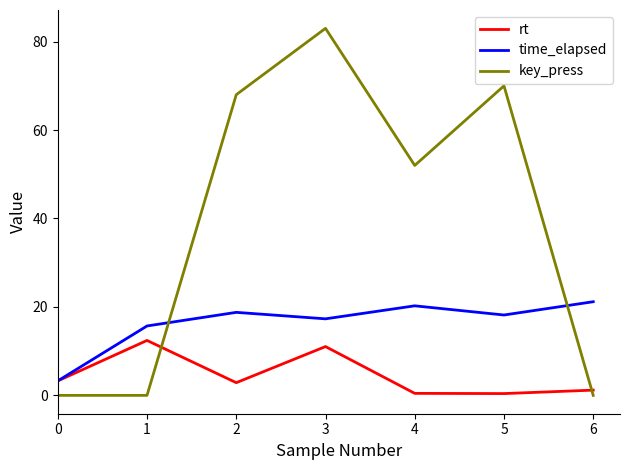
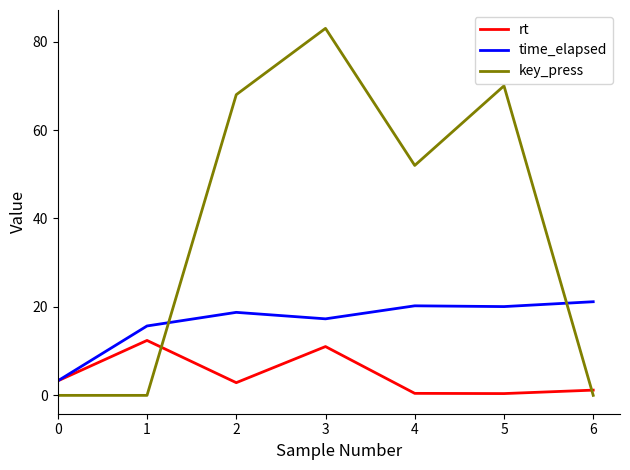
  {
    "rt": {
      "1": 12,
      "2": 3,
      "3": 11,
      "4": 0,
      "5": 0,
      "6": 1
    },
    "time_elapsed": {
      "1": 16,
      "2": 19,
      "3": 17,
      "4": 20,
-     "5": 18,
+     "5": 20,
      "6": 21
    },
    "key_press": {
      "0": 0,
      "1": 0,
      "2": 68,
      "3": 83,
      "4": 52,
      "5": 70,
      "6": 0
    }
  }
